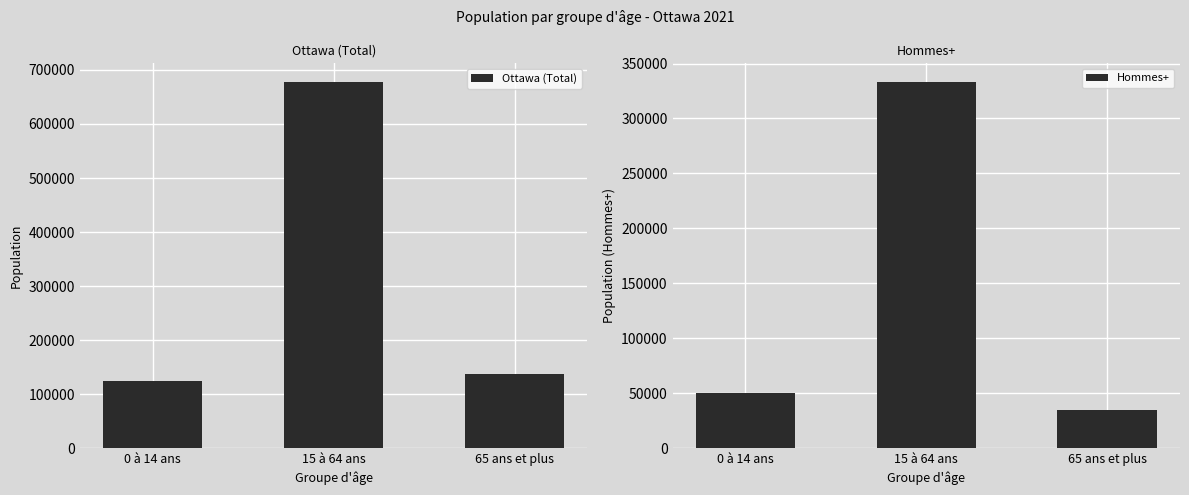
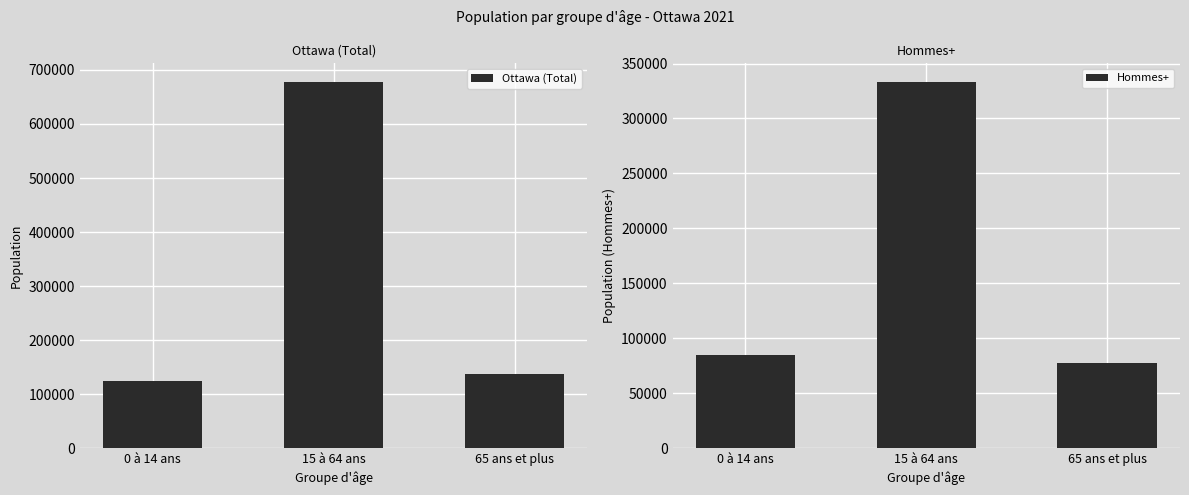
  {
    "Ottawa (Total)": {
      "0 à 14 ans": 120000,
      "15 à 64 ans": 680000,
      "65 ans et plus": 140000
    },
    "Hommes+": {
-     "0 à 14 ans": 50000,
+     "0 à 14 ans": 85000,
      "15 à 64 ans": 334000,
-     "65 ans et plus": 35000
+     "65 ans et plus": 78000
    }
  }
